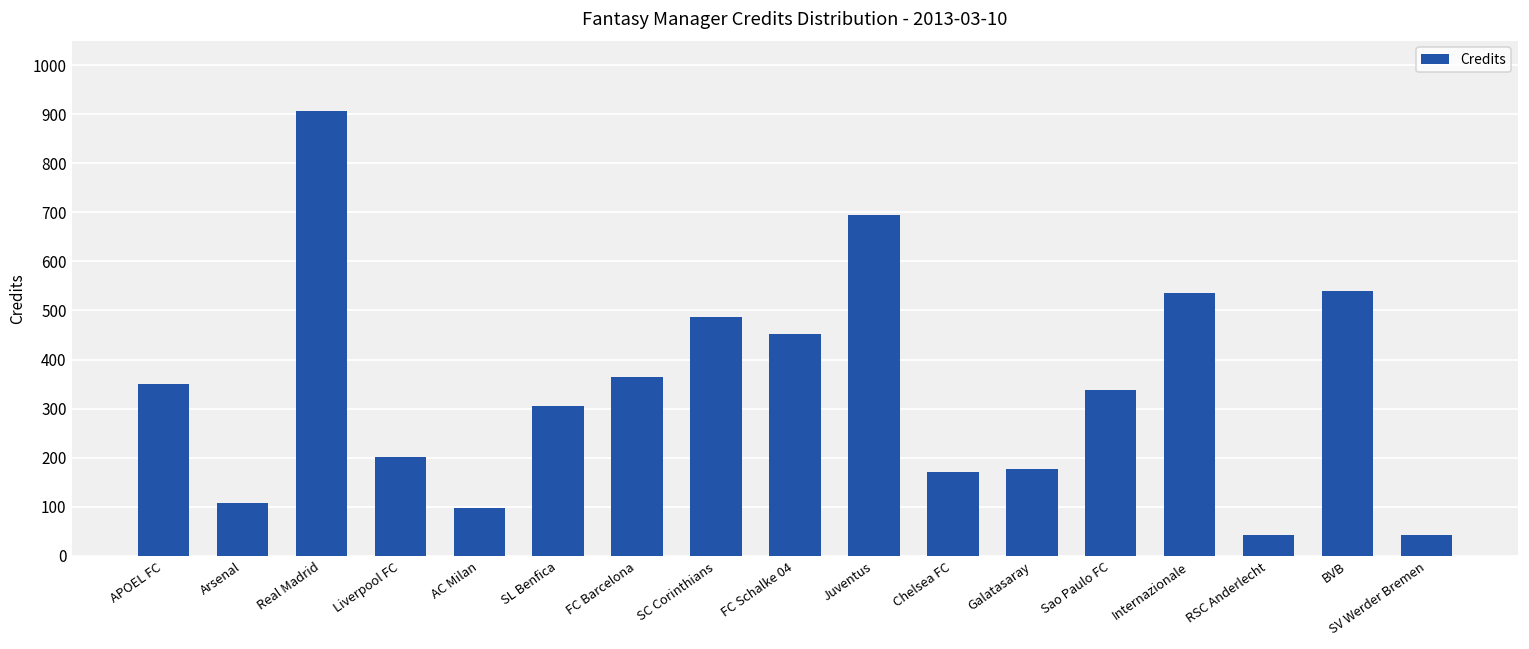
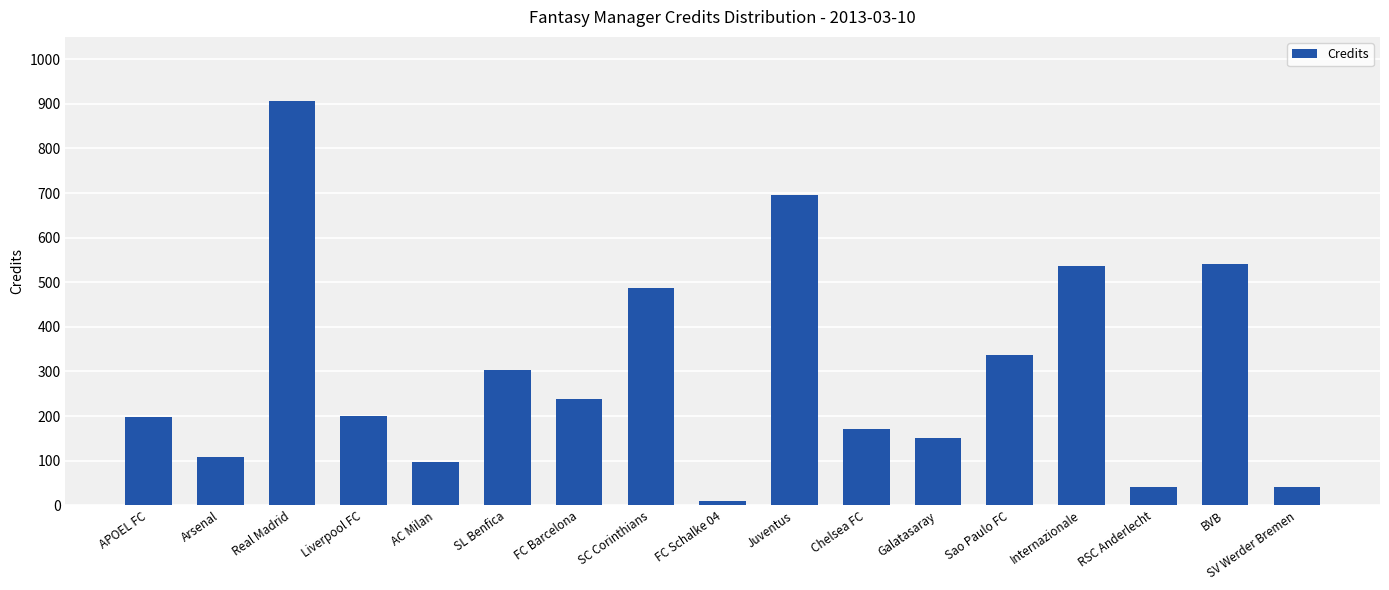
  {
-   "APOEL FC": 350,
+   "APOEL FC": 200,
    "Arsenal": 110,
    "Real Madrid": 910,
    "Liverpool FC": 200,
    "AC Milan": 100,
    "SL Benfica": 300,
-   "FC Barcelona": 360,
+   "FC Barcelona": 240,
    "SC Corinthians": 490,
-   "FC Schalke 04": 450,
+   "FC Schalke 04": 10,
    "Juventus": 700,
    "Chelsea FC": 170,
-   "Galatasaray": 180,
+   "Galatasaray": 150,
    "Sao Paulo FC": 340,
    "Internazionale": 540,
    "RSC Anderlecht": 40,
    "BVB": 540,
    "SV Werder Bremen": 40
  }
